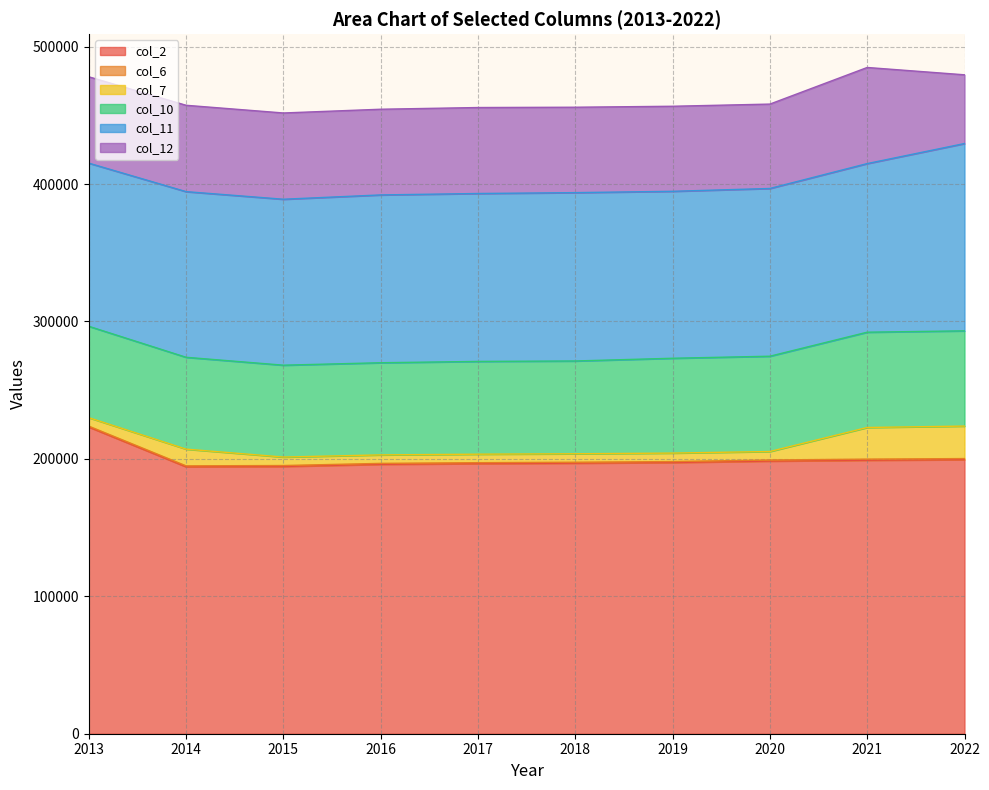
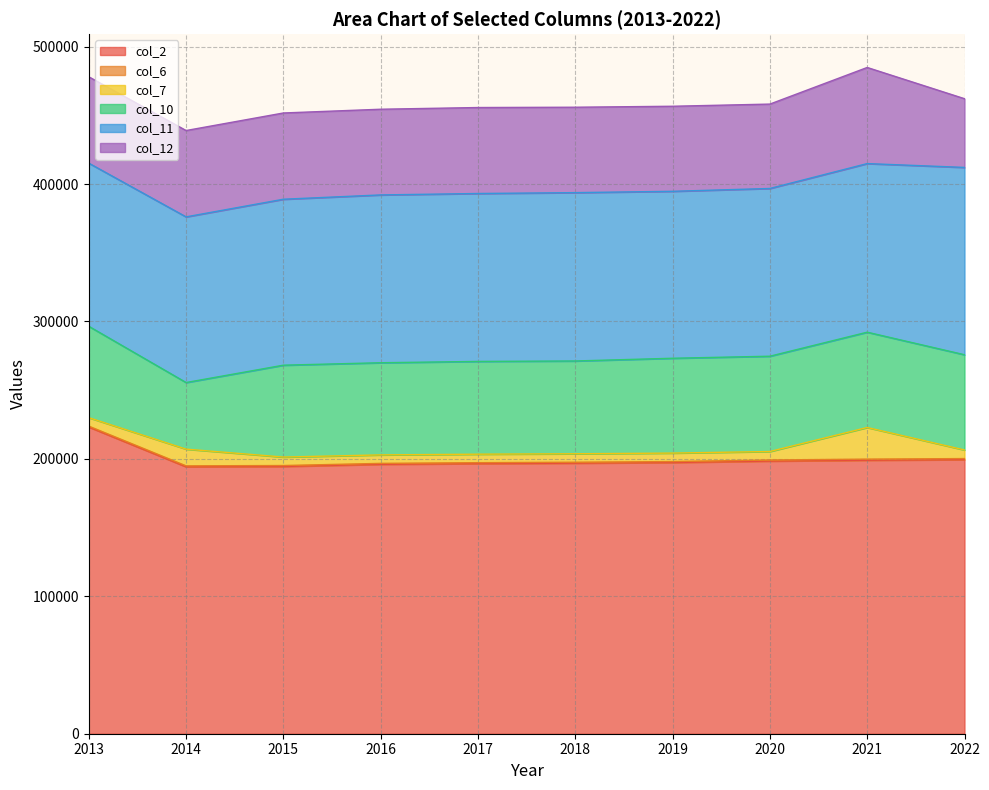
  {
    "col_7": {
      "2013": 6000,
      "2014": 12000,
      "2015": 6000,
      "2016": 6000,
      "2017": 6000,
      "2018": 6000,
      "2019": 6000,
      "2020": 6000,
      "2021": 23000,
-     "2022": 24000
+     "2022": 6000
    },
    "col_10": {
      "2013": 66000,
-     "2014": 67000,
+     "2014": 48000,
      "2015": 67000,
      "2016": 67000,
      "2017": 68000,
      "2018": 68000,
      "2019": 69000,
      "2020": 69000,
      "2021": 69000,
      "2022": 69000
    },
    "col_11": {
      "2013": 119000,
      "2014": 121000,
      "2015": 121000,
      "2016": 122000,
      "2017": 122000,
      "2018": 123000,
      "2019": 121000,
      "2020": 122000,
      "2021": 123000,
      "2022": 136000
    },
    "col_12": {
      "2013": 63000,
      "2014": 63000,
      "2015": 63000,
      "2016": 62000,
      "2017": 63000,
      "2018": 62000,
      "2019": 62000,
      "2020": 61000,
      "2021": 70000,
      "2022": 50000
    }
  }
